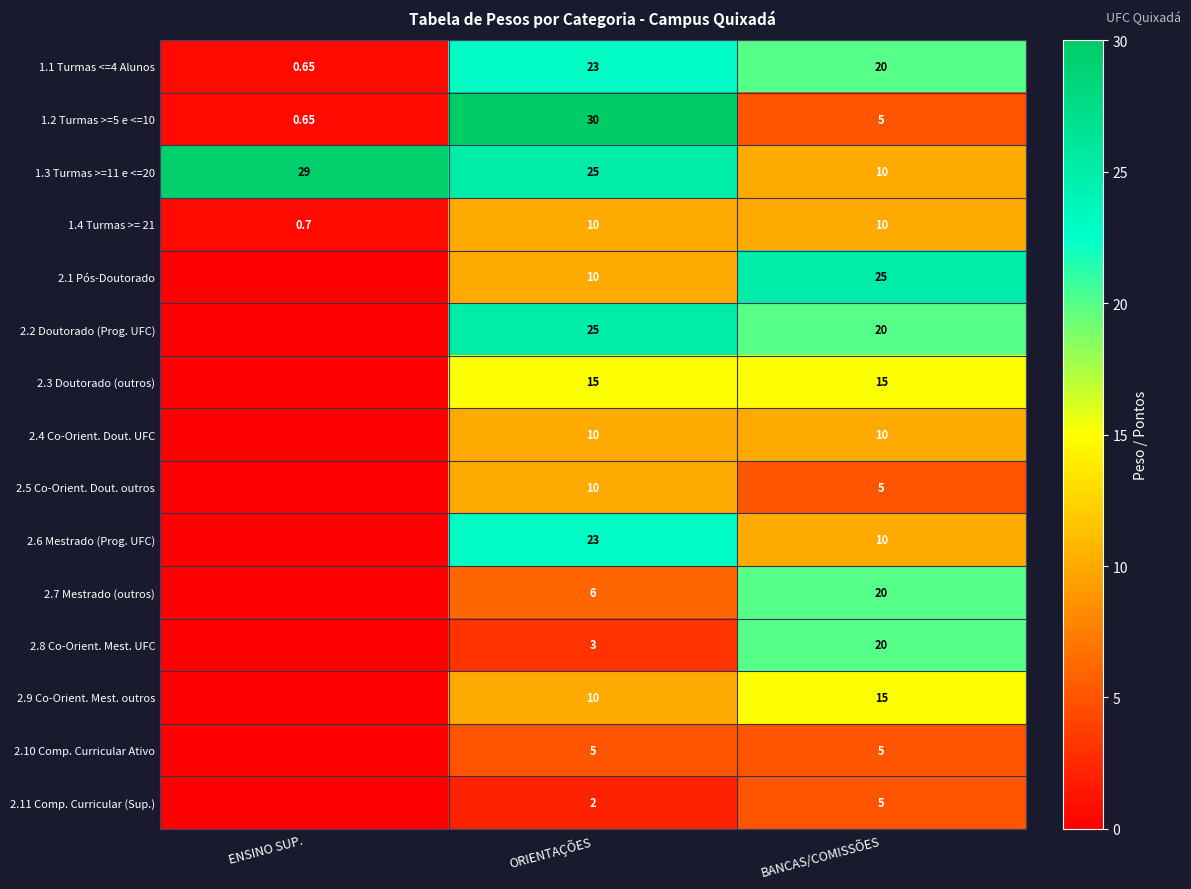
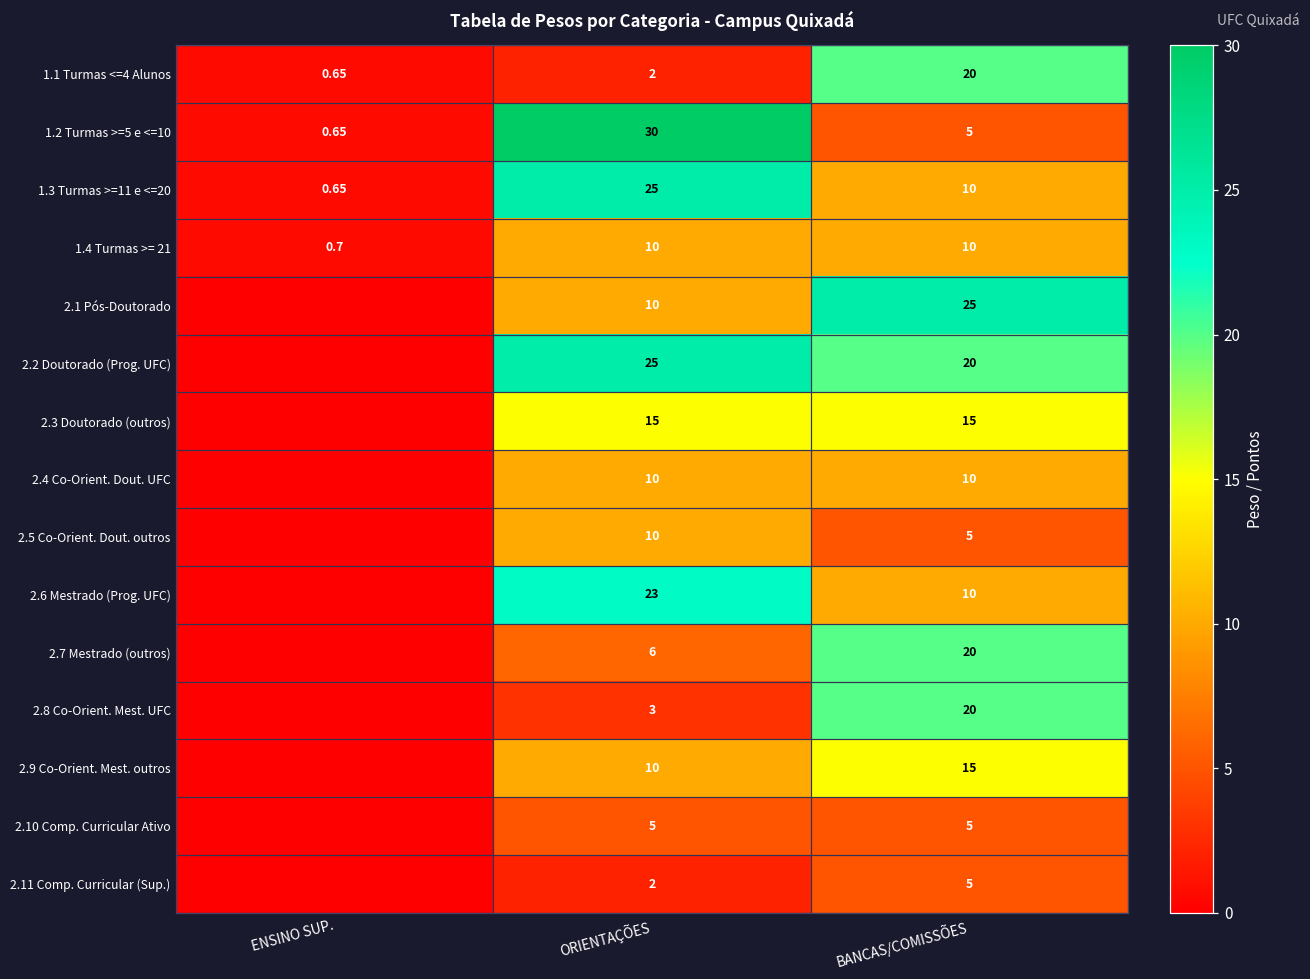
  {
    "1.1 Turmas <=4 Alunos": {
      "ENSINO SUP.": 0.65,
-     "ORIENTAÇÕES": 23,
+     "ORIENTAÇÕES": 2,
      "BANCAS/COMISSÕES": 20
    },
    "1.2 Turmas >=5 e <=10": {
      "ENSINO SUP.": 0.65,
      "ORIENTAÇÕES": 30,
      "BANCAS/COMISSÕES": 5
    },
    "1.3 Turmas >=11 e <=20": {
-     "ENSINO SUP.": 29,
+     "ENSINO SUP.": 0.65,
      "ORIENTAÇÕES": 25,
      "BANCAS/COMISSÕES": 10
    },
    "1.4 Turmas >= 21": {
      "ENSINO SUP.": 0.7,
      "ORIENTAÇÕES": 10,
      "BANCAS/COMISSÕES": 10
    },
    "2.1 Pós-Doutorado": {
      "ORIENTAÇÕES": 10,
      "BANCAS/COMISSÕES": 25
    },
    "2.2 Doutorado (Prog. UFC)": {
      "ORIENTAÇÕES": 25,
      "BANCAS/COMISSÕES": 20
    },
    "2.3 Doutorado (outros)": {
      "ORIENTAÇÕES": 15,
      "BANCAS/COMISSÕES": 15
    },
    "2.4 Co-Orient. Dout. UFC": {
      "ORIENTAÇÕES": 10,
      "BANCAS/COMISSÕES": 10
    },
    "2.5 Co-Orient. Dout. outros": {
      "ORIENTAÇÕES": 10,
      "BANCAS/COMISSÕES": 5
    },
    "2.6 Mestrado (Prog. UFC)": {
      "ORIENTAÇÕES": 23,
      "BANCAS/COMISSÕES": 10
    },
    "2.7 Mestrado (outros)": {
      "ORIENTAÇÕES": 6,
      "BANCAS/COMISSÕES": 20
    },
    "2.8 Co-Orient. Mest. UFC": {
      "ORIENTAÇÕES": 3,
      "BANCAS/COMISSÕES": 20
    },
    "2.9 Co-Orient. Mest. outros": {
      "ORIENTAÇÕES": 10,
      "BANCAS/COMISSÕES": 15
    },
    "2.10 Comp. Curricular Ativo": {
      "ORIENTAÇÕES": 5,
      "BANCAS/COMISSÕES": 5
    },
    "2.11 Comp. Curricular (Sup.)": {
      "ORIENTAÇÕES": 2,
      "BANCAS/COMISSÕES": 5
    }
  }
